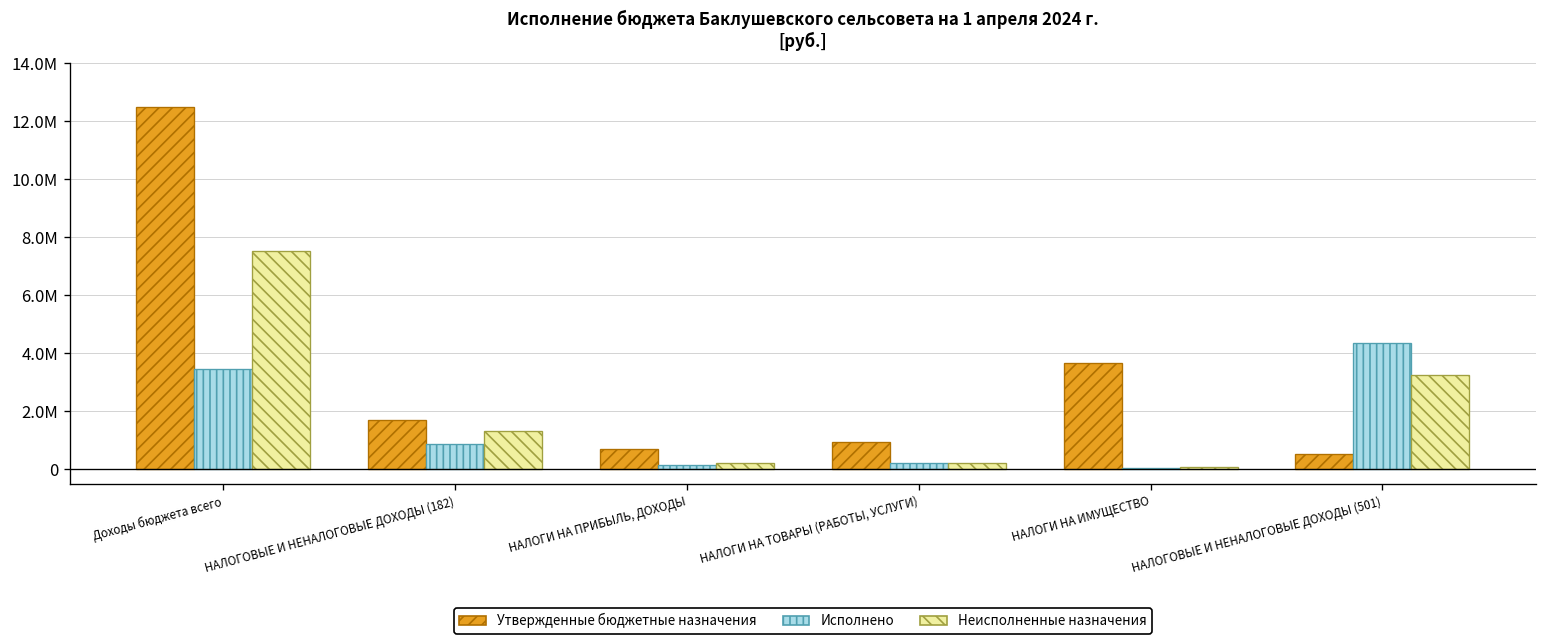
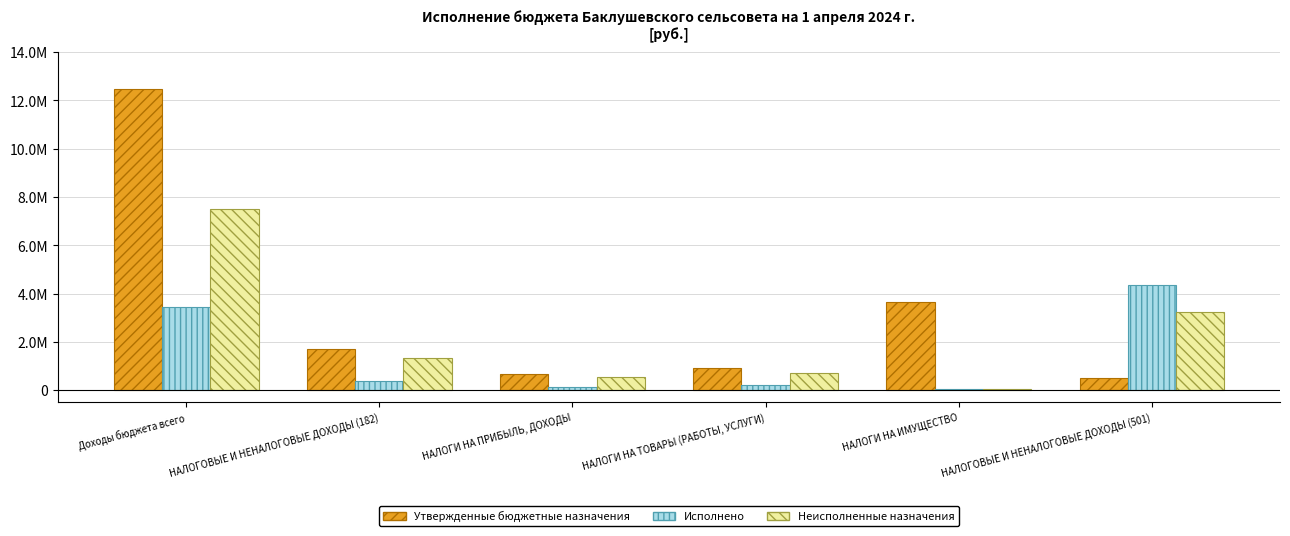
  {
    "Утвержденные бюджетные назначения": {
      "Доходы бюджета всего": 12500000,
      "НАЛОГОВЫЕ И НЕНАЛОГОВЫЕ ДОХОДЫ (182)": 1700000,
      "НАЛОГИ НА ПРИБЫЛЬ, ДОХОДЫ": 700000,
      "НАЛОГИ НА ТОВАРЫ (РАБОТЫ, УСЛУГИ)": 900000,
      "НАЛОГИ НА ИМУЩЕСТВО": 3700000,
      "НАЛОГОВЫЕ И НЕНАЛОГОВЫЕ ДОХОДЫ (501)": 500000
    },
    "Исполнено": {
      "Доходы бюджета всего": 3500000,
-     "НАЛОГОВЫЕ И НЕНАЛОГОВЫЕ ДОХОДЫ (182)": 900000,
+     "НАЛОГОВЫЕ И НЕНАЛОГОВЫЕ ДОХОДЫ (182)": 400000,
      "НАЛОГИ НА ПРИБЫЛЬ, ДОХОДЫ": 100000,
      "НАЛОГИ НА ТОВАРЫ (РАБОТЫ, УСЛУГИ)": 200000,
      "НАЛОГОВЫЕ И НЕНАЛОГОВЫЕ ДОХОДЫ (501)": 4300000
    },
    "Неисполненные назначения": {
      "Доходы бюджета всего": 7500000,
      "НАЛОГОВЫЕ И НЕНАЛОГОВЫЕ ДОХОДЫ (182)": 1300000,
-     "НАЛОГИ НА ПРИБЫЛЬ, ДОХОДЫ": 200000,
-     "НАЛОГИ НА ТОВАРЫ (РАБОТЫ, УСЛУГИ)": 200000,
+     "НАЛОГИ НА ПРИБЫЛЬ, ДОХОДЫ": 600000,
+     "НАЛОГИ НА ТОВАРЫ (РАБОТЫ, УСЛУГИ)": 700000,
      "НАЛОГОВЫЕ И НЕНАЛОГОВЫЕ ДОХОДЫ (501)": 3200000
    }
  }
